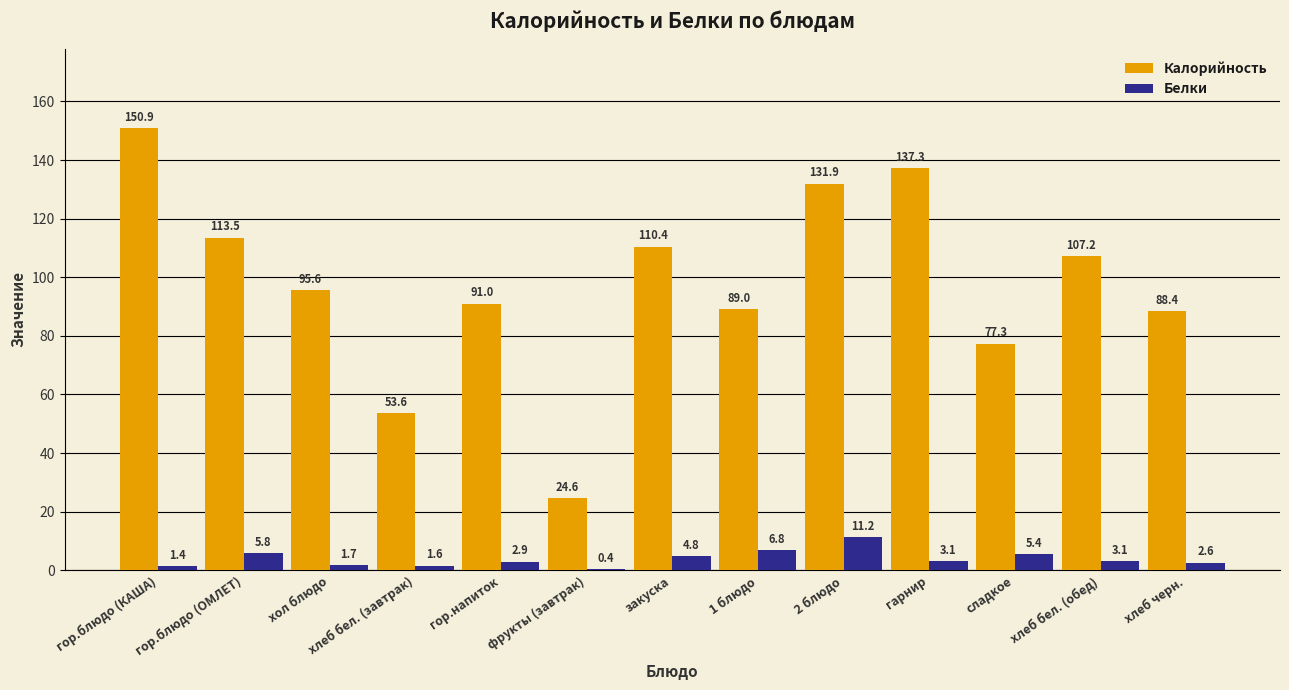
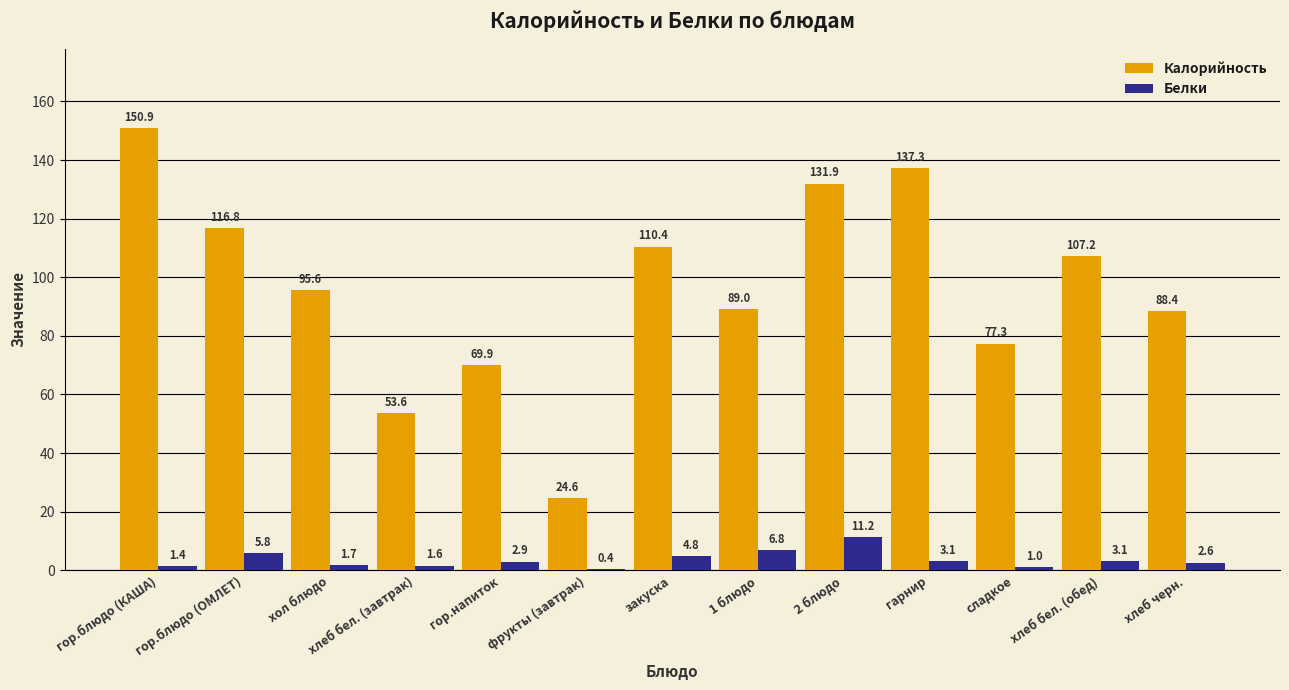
  {
    "Калорийность": {
      "гор.блюдо (КАША)": 150.9,
-     "гор.блюдо (ОМЛЕТ)": 113.5,
+     "гор.блюдо (ОМЛЕТ)": 116.8,
      "хол блюдо": 95.6,
      "хлеб бел. (завтрак)": 53.6,
-     "гор.напиток": 91.0,
+     "гор.напиток": 69.9,
      "фрукты (завтрак)": 24.6,
      "закуска": 110.4,
      "1 блюдо": 89.0,
      "2 блюдо": 131.9,
      "гарнир": 137.3,
      "сладкое": 77.3,
      "хлеб бел. (обед)": 107.2,
      "хлеб черн.": 88.4
    },
    "Белки": {
      "гор.блюдо (КАША)": 1.4,
      "гор.блюдо (ОМЛЕТ)": 5.8,
      "хол блюдо": 1.7,
      "хлеб бел. (завтрак)": 1.6,
      "гор.напиток": 2.9,
      "фрукты (завтрак)": 0.4,
      "закуска": 4.8,
      "1 блюдо": 6.8,
      "2 блюдо": 11.2,
      "гарнир": 3.1,
-     "сладкое": 5.4,
+     "сладкое": 1.0,
      "хлеб бел. (обед)": 3.1,
      "хлеб черн.": 2.6
    }
  }
